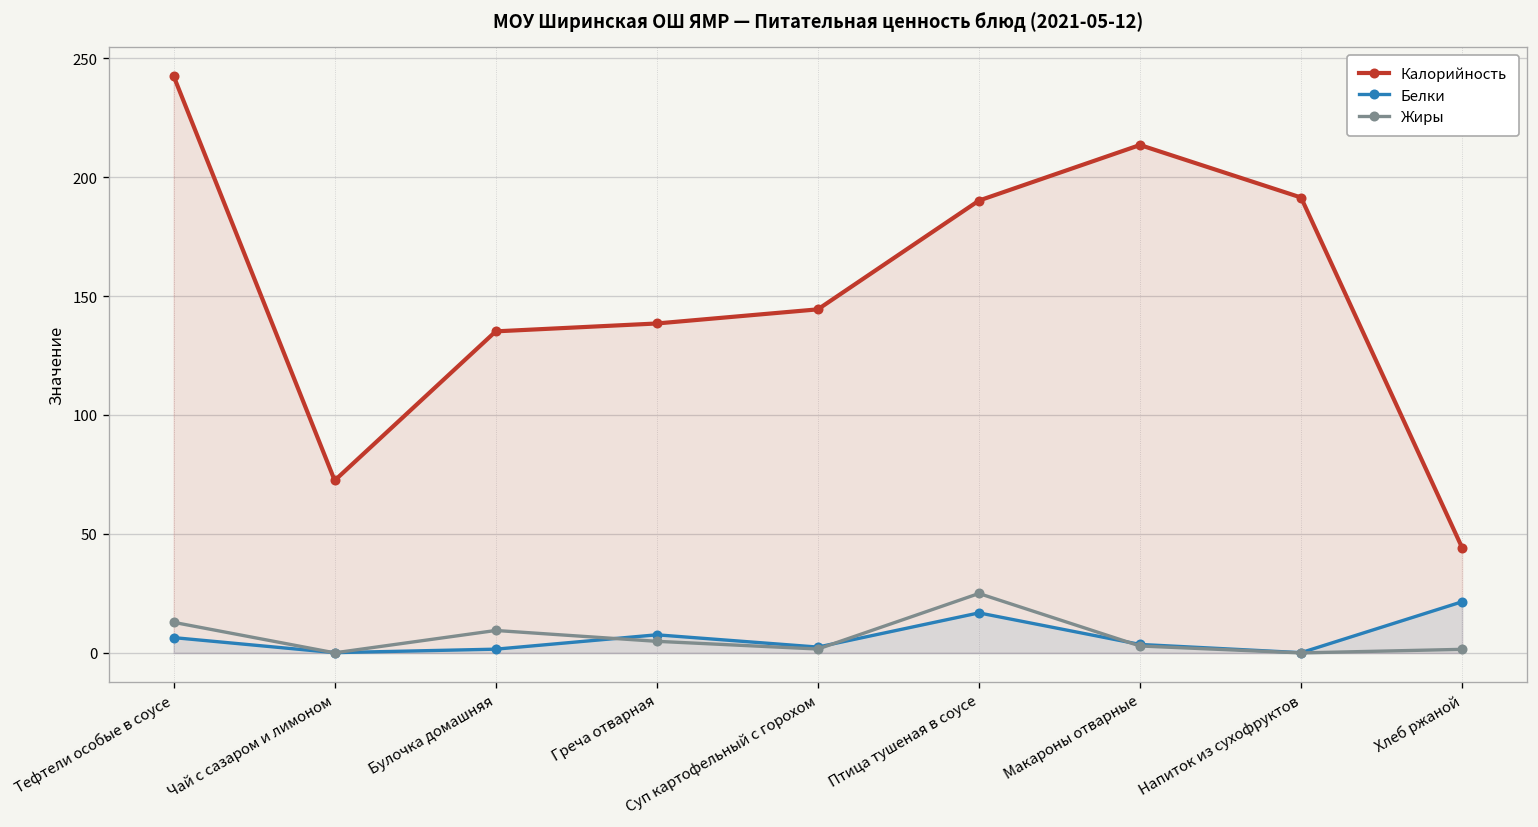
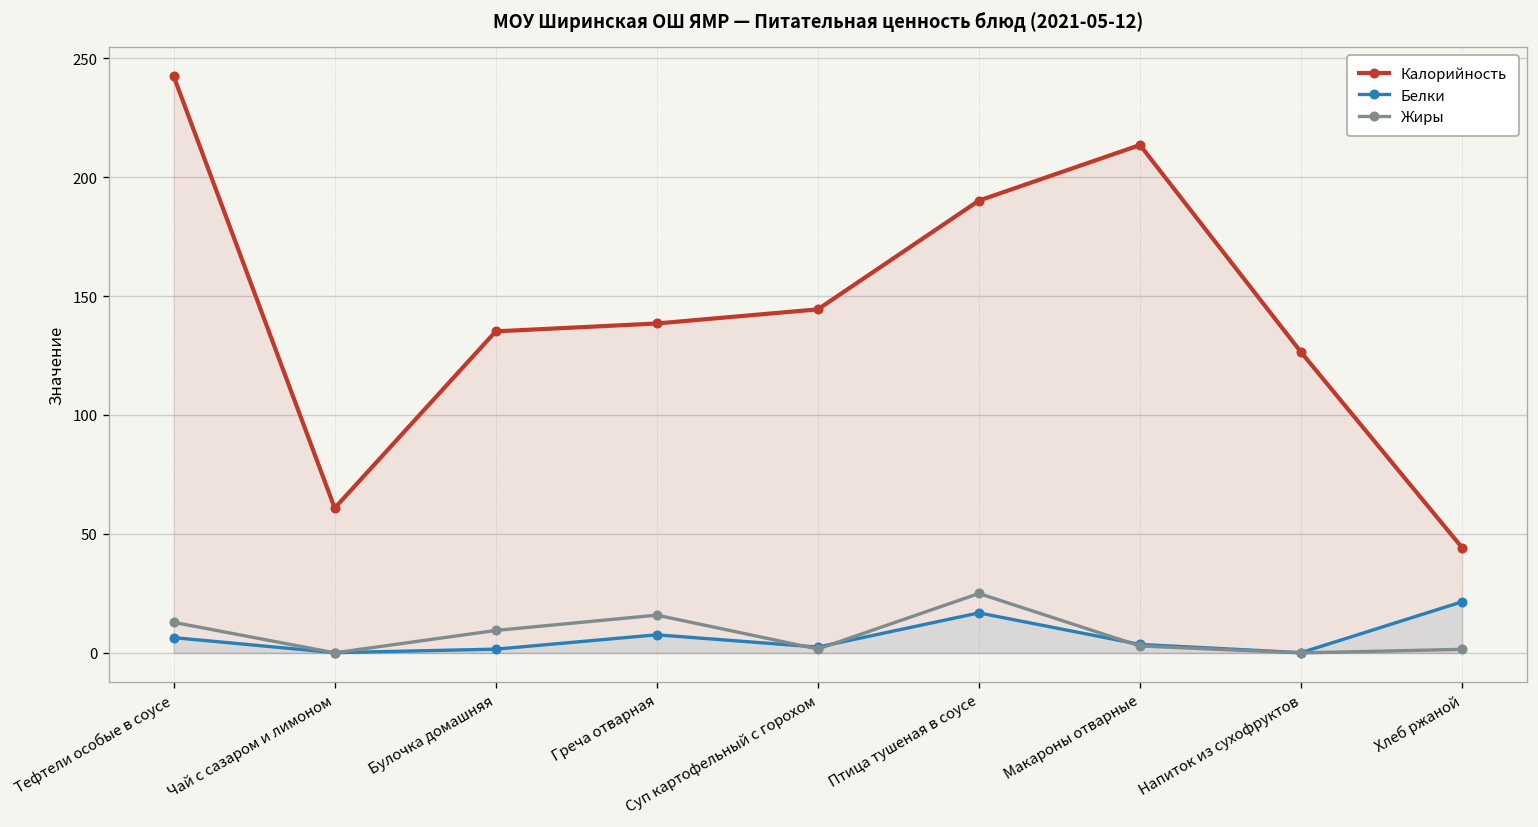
  {
    "Калорийность": {
      "Тефтели особые в соусе": 242,
-     "Чай с сазаром и лимоном": 72,
+     "Чай с сазаром и лимоном": 61,
      "Булочка домашняя": 135,
      "Греча отварная": 138,
      "Суп картофельный с горохом": 144,
      "Птица тушеная в соусе": 190,
      "Макароны отварные": 213,
-     "Напиток из сухофруктов": 191,
+     "Напиток из сухофруктов": 126,
      "Хлеб ржаной": 44
    },
    "Белки": {
      "Тефтели особые в соусе": 6,
      "Булочка домашняя": 2,
      "Греча отварная": 8,
      "Птица тушеная в соусе": 17,
      "Хлеб ржаной": 22
    },
    "Жиры": {
      "Тефтели особые в соусе": 13,
      "Булочка домашняя": 9,
-     "Греча отварная": 5,
+     "Греча отварная": 16,
      "Птица тушеная в соусе": 25,
      "Хлеб ржаной": 2
    }
  }
